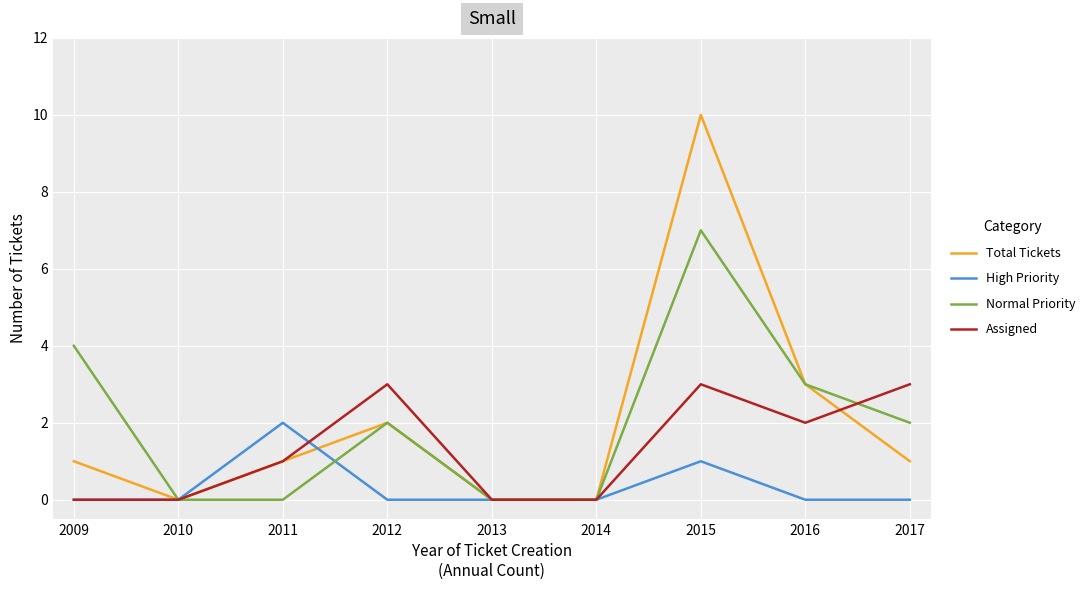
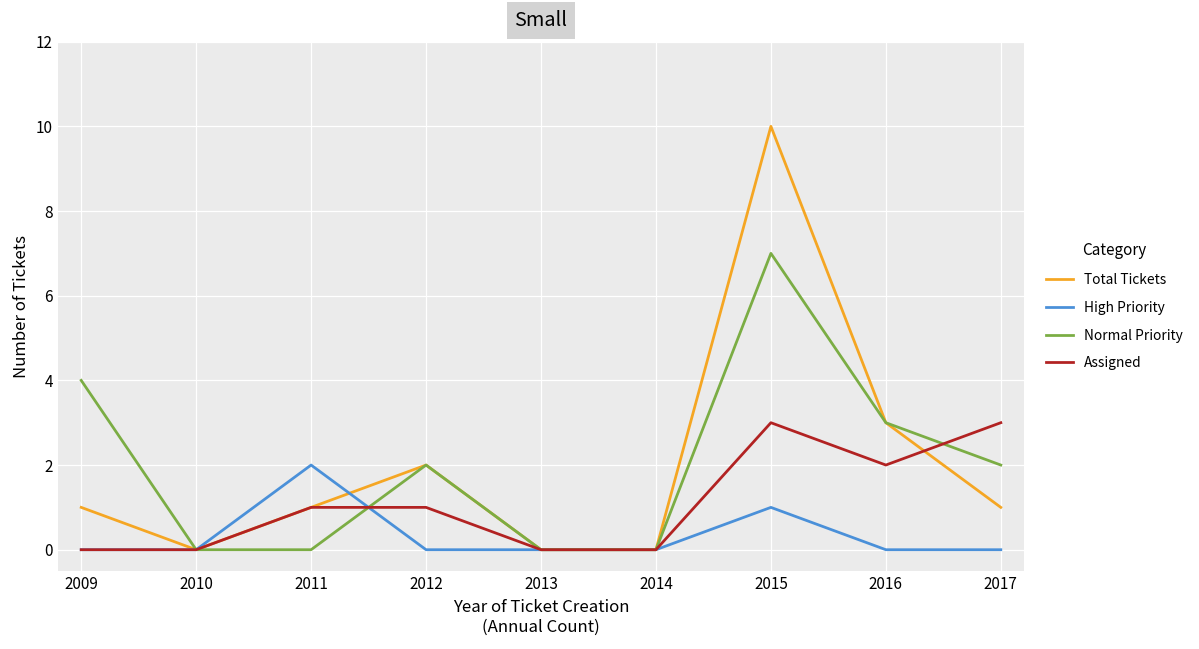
  {
    "Total Tickets": {
      "2009": 1,
      "2015": 10,
      "2017": 1
    },
    "High Priority": {
      "2011": 2,
      "2012": 0,
      "2015": 1,
      "2016": 0,
      "2017": 0
    },
    "Normal Priority": {
      "2009": 4,
      "2011": 0,
      "2015": 7,
      "2017": 2
    },
    "Assigned": {
-     "2012": 3,
+     "2012": 1,
      "2015": 3,
      "2016": 2,
      "2017": 3
    }
  }
